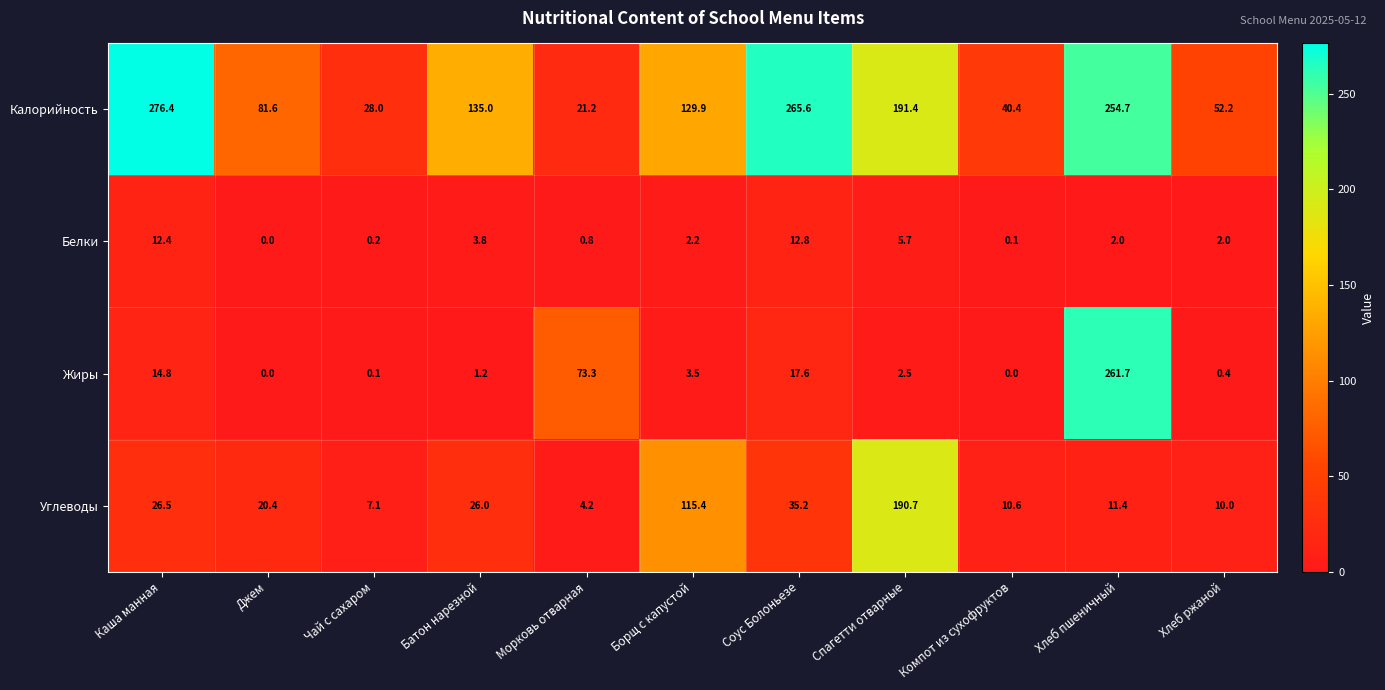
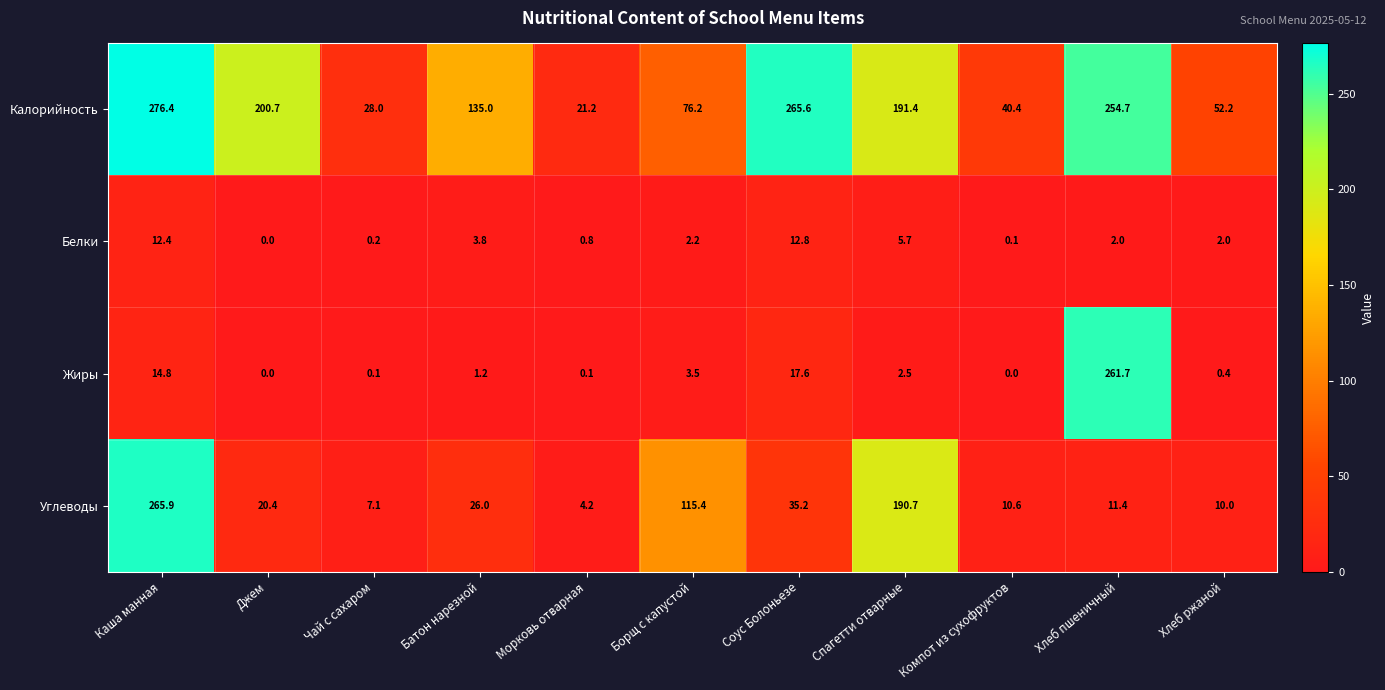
  {
    "Калорийность": {
      "Каша манная": 276.4,
-     "Джем": 81.6,
+     "Джем": 200.7,
      "Чай с сахаром": 28.0,
      "Батон нарезной": 135.0,
      "Морковь отварная": 21.2,
-     "Борщ с капустой": 129.9,
+     "Борщ с капустой": 76.2,
      "Соус Болоньезе": 265.6,
      "Спагетти отварные": 191.4,
      "Компот из сухофруктов": 40.4,
      "Хлеб пшеничный": 254.7,
      "Хлеб ржаной": 52.2
    },
    "Белки": {
      "Каша манная": 12.4,
      "Джем": 0.0,
      "Чай с сахаром": 0.2,
      "Батон нарезной": 3.8,
      "Морковь отварная": 0.8,
      "Борщ с капустой": 2.2,
      "Соус Болоньезе": 12.8,
      "Спагетти отварные": 5.7,
      "Компот из сухофруктов": 0.1,
      "Хлеб пшеничный": 2.0,
      "Хлеб ржаной": 2.0
    },
    "Жиры": {
      "Каша манная": 14.8,
      "Джем": 0.0,
      "Чай с сахаром": 0.1,
      "Батон нарезной": 1.2,
-     "Морковь отварная": 73.3,
+     "Морковь отварная": 0.1,
      "Борщ с капустой": 3.5,
      "Соус Болоньезе": 17.6,
      "Спагетти отварные": 2.5,
      "Компот из сухофруктов": 0.0,
      "Хлеб пшеничный": 261.7,
      "Хлеб ржаной": 0.4
    },
    "Углеводы": {
-     "Каша манная": 26.5,
+     "Каша манная": 265.9,
      "Джем": 20.4,
      "Чай с сахаром": 7.1,
      "Батон нарезной": 26.0,
      "Морковь отварная": 4.2,
      "Борщ с капустой": 115.4,
      "Соус Болоньезе": 35.2,
      "Спагетти отварные": 190.7,
      "Компот из сухофруктов": 10.6,
      "Хлеб пшеничный": 11.4,
      "Хлеб ржаной": 10.0
    }
  }
